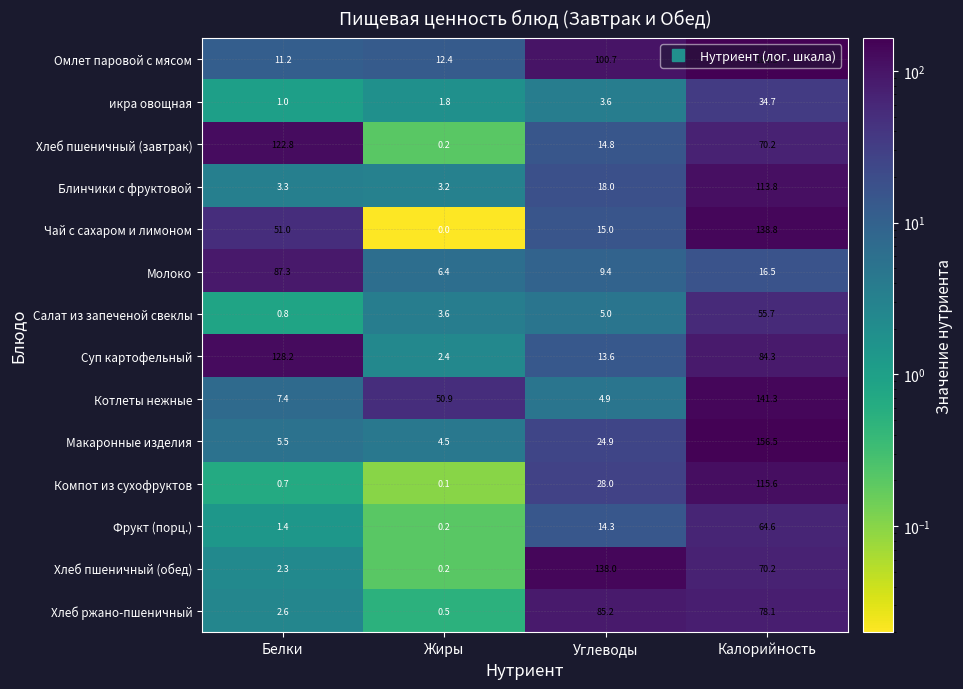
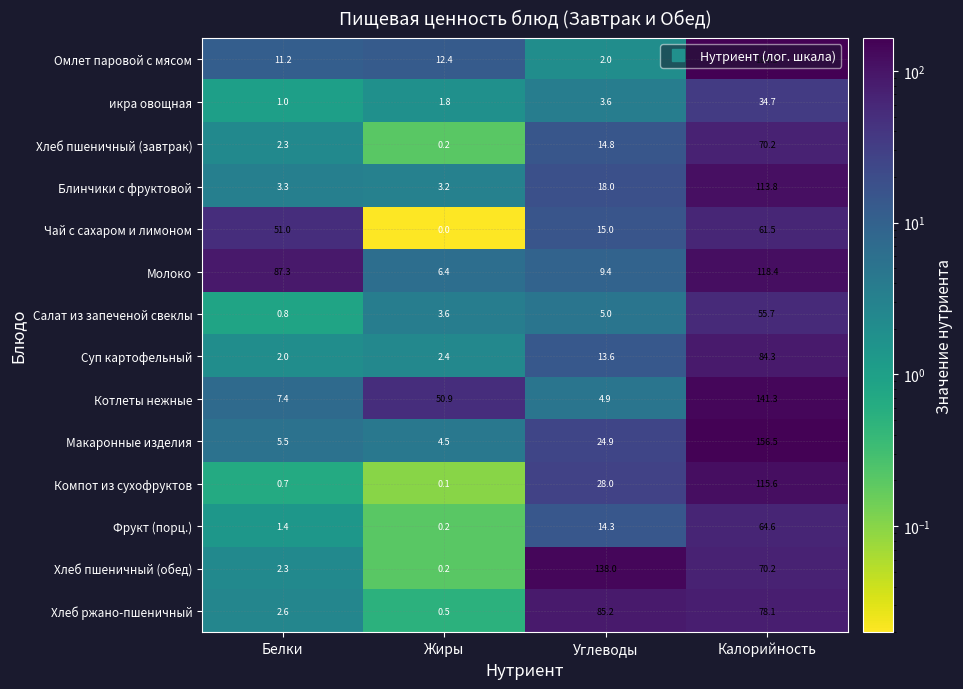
  {
    "Омлет паровой с мясом": {
      "Белки": 11.2,
      "Жиры": 12.4,
-     "Углеводы": 100.7
+     "Углеводы": 2.0
    },
    "икра овощная": {
      "Белки": 1.0,
      "Жиры": 1.8,
      "Углеводы": 3.6,
      "Калорийность": 34.7
    },
    "Хлеб пшеничный (завтрак)": {
-     "Белки": 122.8,
+     "Белки": 2.3,
      "Жиры": 0.2,
      "Углеводы": 14.8,
      "Калорийность": 70.2
    },
    "Блинчики с фруктовой": {
      "Белки": 3.3,
      "Жиры": 3.2,
      "Углеводы": 18.0,
      "Калорийность": 113.8
    },
    "Чай с сахаром и лимоном": {
      "Белки": 51.0,
      "Жиры": 0.0,
      "Углеводы": 15.0,
-     "Калорийность": 138.8
+     "Калорийность": 61.5
    },
    "Молоко": {
      "Белки": 87.3,
      "Жиры": 6.4,
      "Углеводы": 9.4,
-     "Калорийность": 16.5
+     "Калорийность": 118.4
    },
    "Салат из запеченой свеклы": {
      "Белки": 0.8,
      "Жиры": 3.6,
      "Углеводы": 5.0,
      "Калорийность": 55.7
    },
    "Суп картофельный": {
-     "Белки": 128.2,
+     "Белки": 2.0,
      "Жиры": 2.4,
      "Углеводы": 13.6,
      "Калорийность": 84.3
    },
    "Котлеты нежные": {
      "Белки": 7.4,
      "Жиры": 50.9,
      "Углеводы": 4.9,
      "Калорийность": 141.3
    },
    "Макаронные изделия": {
      "Белки": 5.5,
      "Жиры": 4.5,
      "Углеводы": 24.9,
      "Калорийность": 156.5
    },
    "Компот из сухофруктов": {
      "Белки": 0.7,
      "Жиры": 0.1,
      "Углеводы": 28.0,
      "Калорийность": 115.6
    },
    "Фрукт (порц.)": {
      "Белки": 1.4,
      "Жиры": 0.2,
      "Углеводы": 14.3,
      "Калорийность": 64.6
    },
    "Хлеб пшеничный (обед)": {
      "Белки": 2.3,
      "Жиры": 0.2,
      "Углеводы": 138.0,
      "Калорийность": 70.2
    },
    "Хлеб ржано-пшеничный": {
      "Белки": 2.6,
      "Жиры": 0.5,
      "Углеводы": 85.2,
      "Калорийность": 78.1
    }
  }
